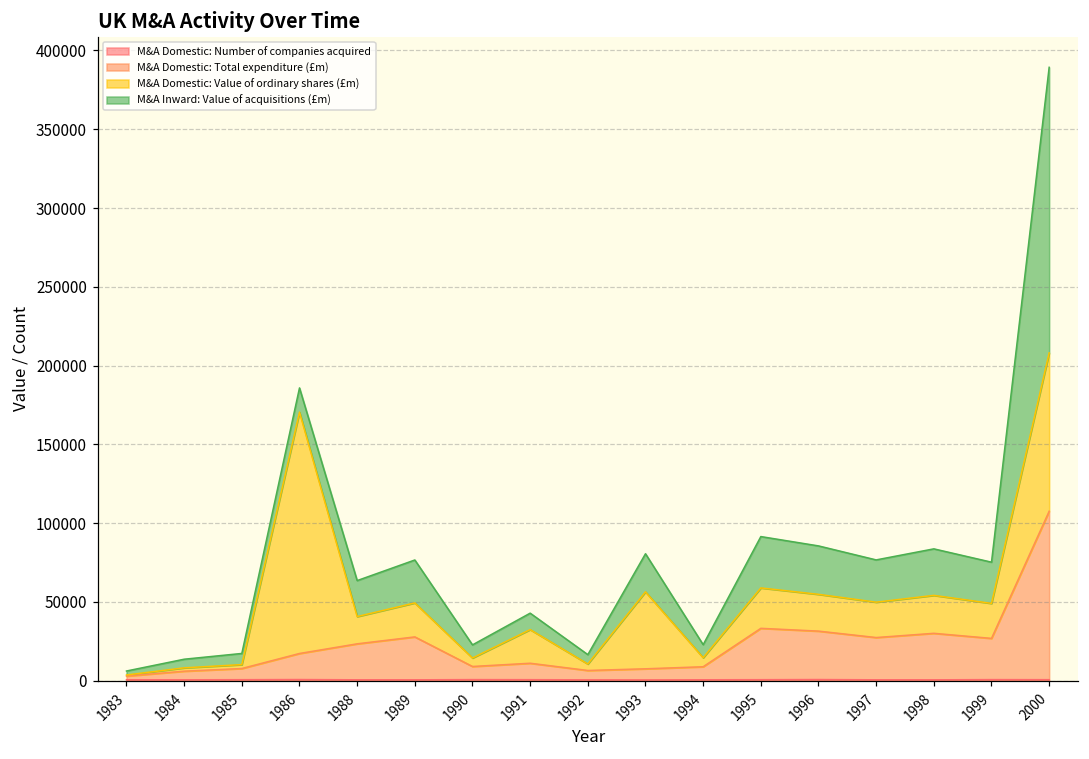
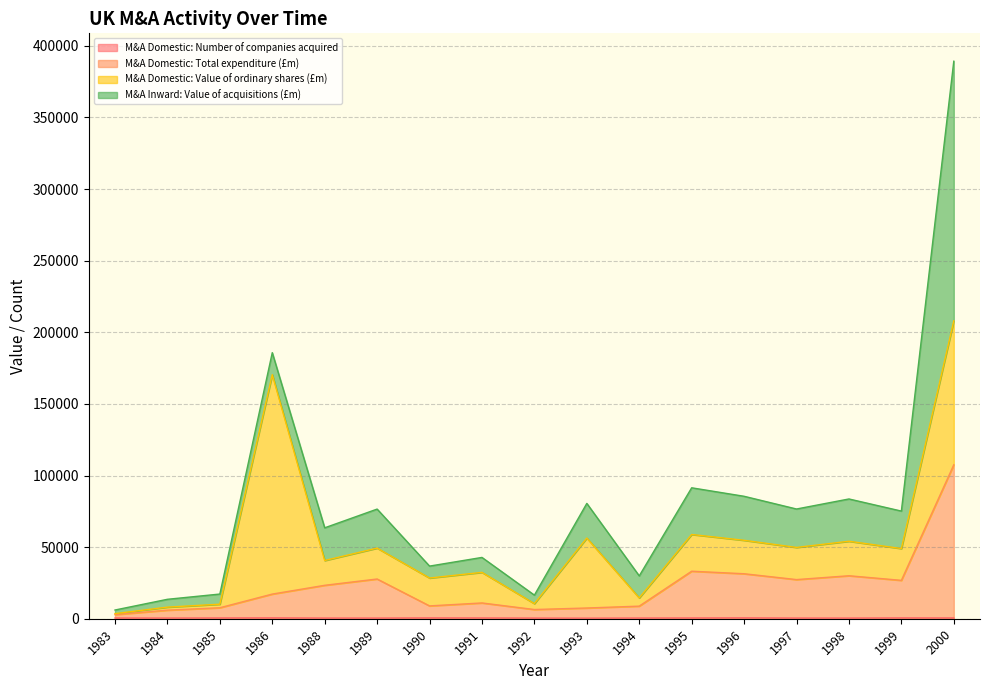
  {
    "M&A Domestic: Value of ordinary shares (£m)": {
      "1984": 2000,
      "1985": 2000,
      "1986": 153000,
      "1988": 17000,
      "1989": 22000,
-     "1990": 5000,
+     "1990": 19000,
      "1991": 21000,
      "1992": 4000,
      "1993": 49000,
      "1994": 6000,
      "1995": 26000,
      "1996": 23000,
      "1997": 22000,
      "1998": 24000,
      "1999": 22000,
      "2000": 101000
    },
    "M&A Inward: Value of acquisitions (£m)": {
      "1983": 3000,
      "1984": 5000,
      "1985": 7000,
      "1986": 15000,
      "1988": 23000,
      "1989": 27000,
      "1990": 8000,
      "1991": 10000,
      "1992": 6000,
      "1993": 24000,
-     "1994": 8000,
+     "1994": 15000,
      "1995": 33000,
      "1996": 31000,
      "1997": 27000,
      "1998": 30000,
      "1999": 26000,
      "2000": 181000
    }
  }
